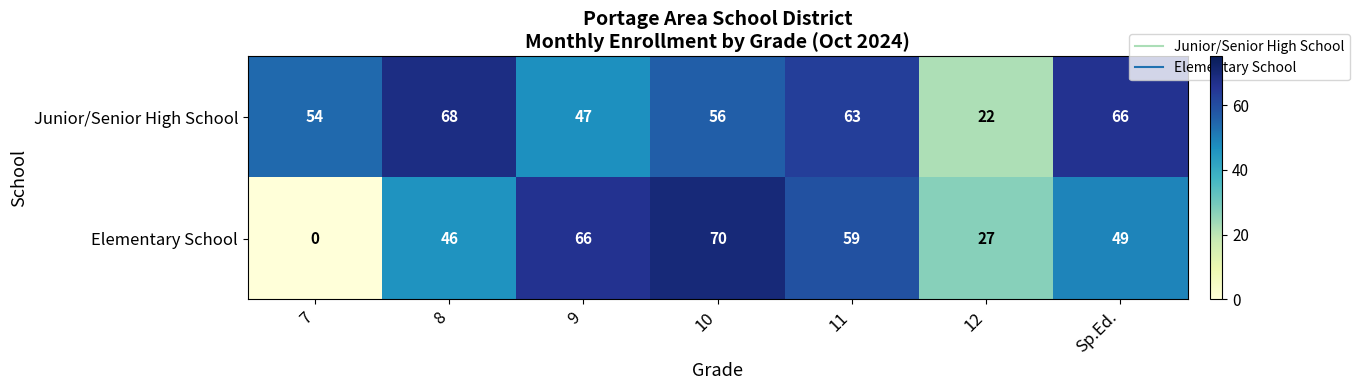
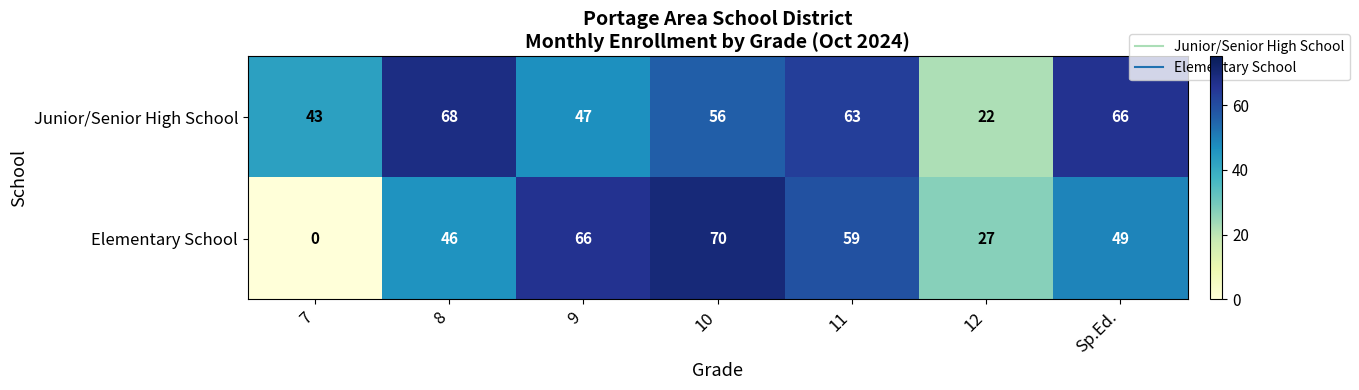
  {
    "Junior/Senior High School": {
-     "7": 54,
+     "7": 43,
      "8": 68,
      "9": 47,
      "10": 56,
      "11": 63,
      "12": 22,
      "Sp.Ed.": 66
    },
    "Elementary School": {
      "7": 0,
      "8": 46,
      "9": 66,
      "10": 70,
      "11": 59,
      "12": 27,
      "Sp.Ed.": 49
    }
  }
